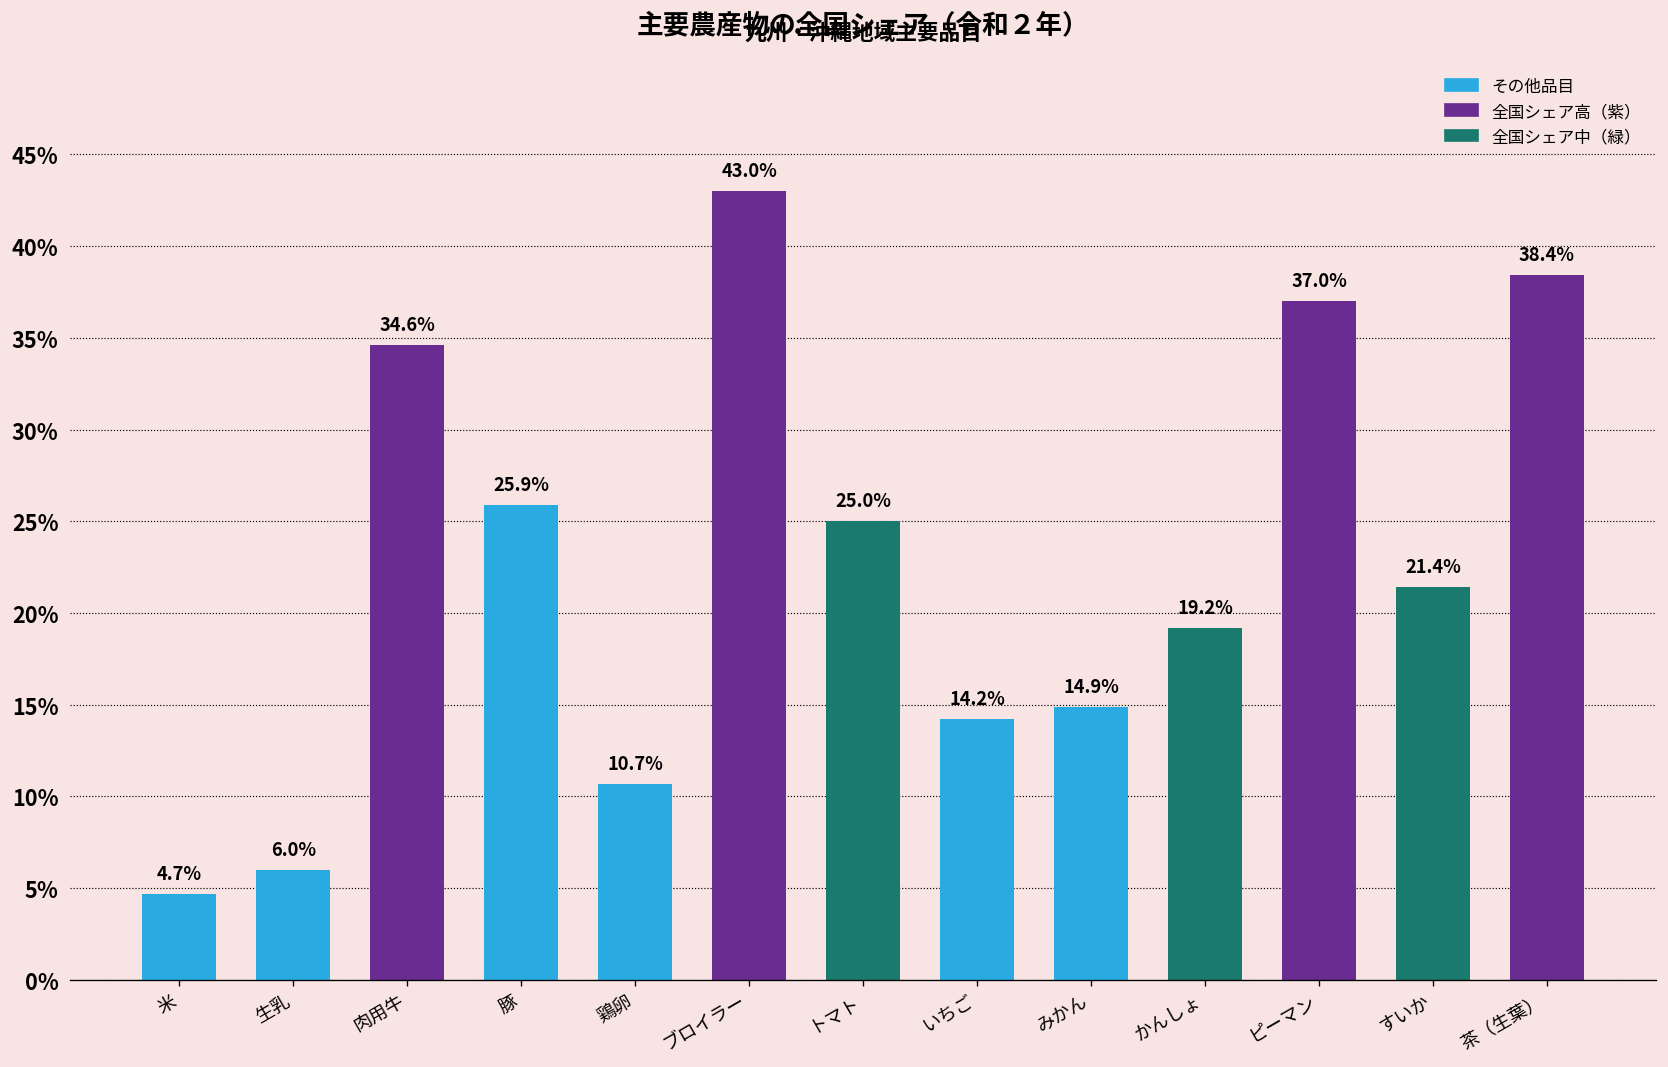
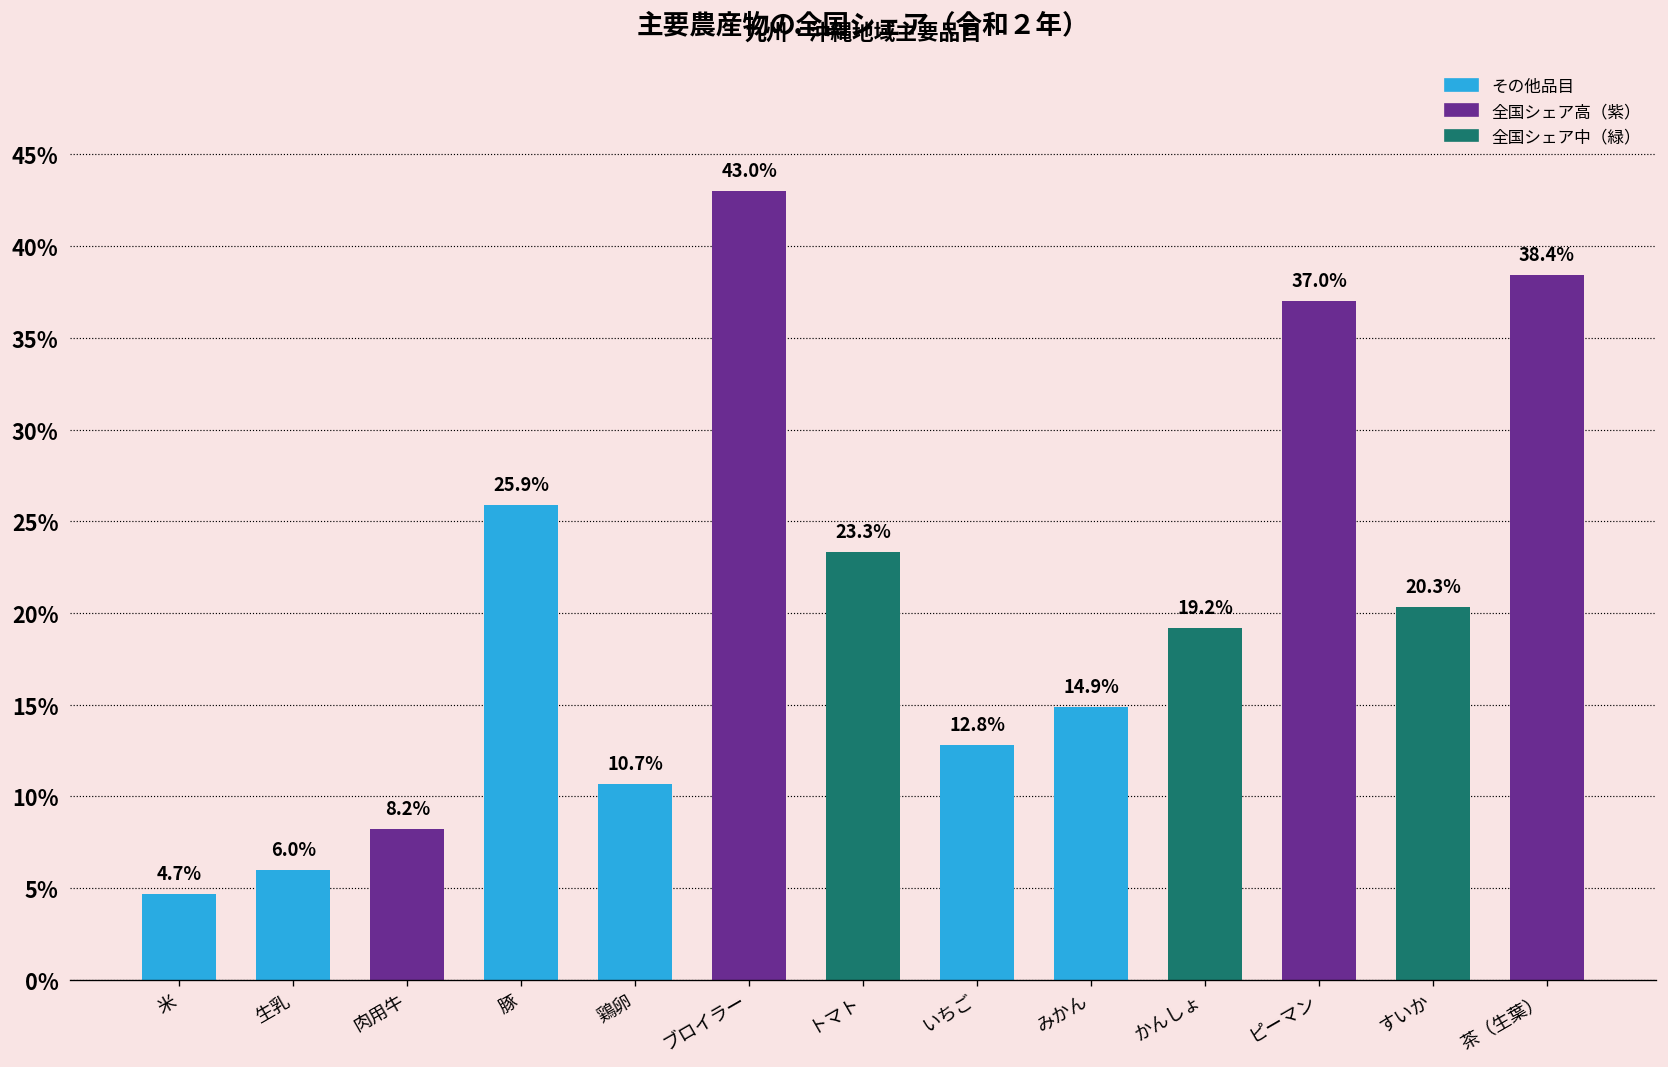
  {
    "米": "4.7%",
    "生乳": "6.0%",
-   "肉用牛": "34.6%",
+   "肉用牛": "8.2%",
    "豚": "25.9%",
    "鶏卵": "10.7%",
    "ブロイラー": "43.0%",
-   "トマト": "25.0%",
-   "いちご": "14.2%",
+   "トマト": "23.3%",
+   "いちご": "12.8%",
    "みかん": "14.9%",
    "かんしょ": "19.2%",
    "ピーマン": "37.0%",
-   "すいか": "21.4%",
+   "すいか": "20.3%",
    "茶（生葉）": "38.4%"
  }
